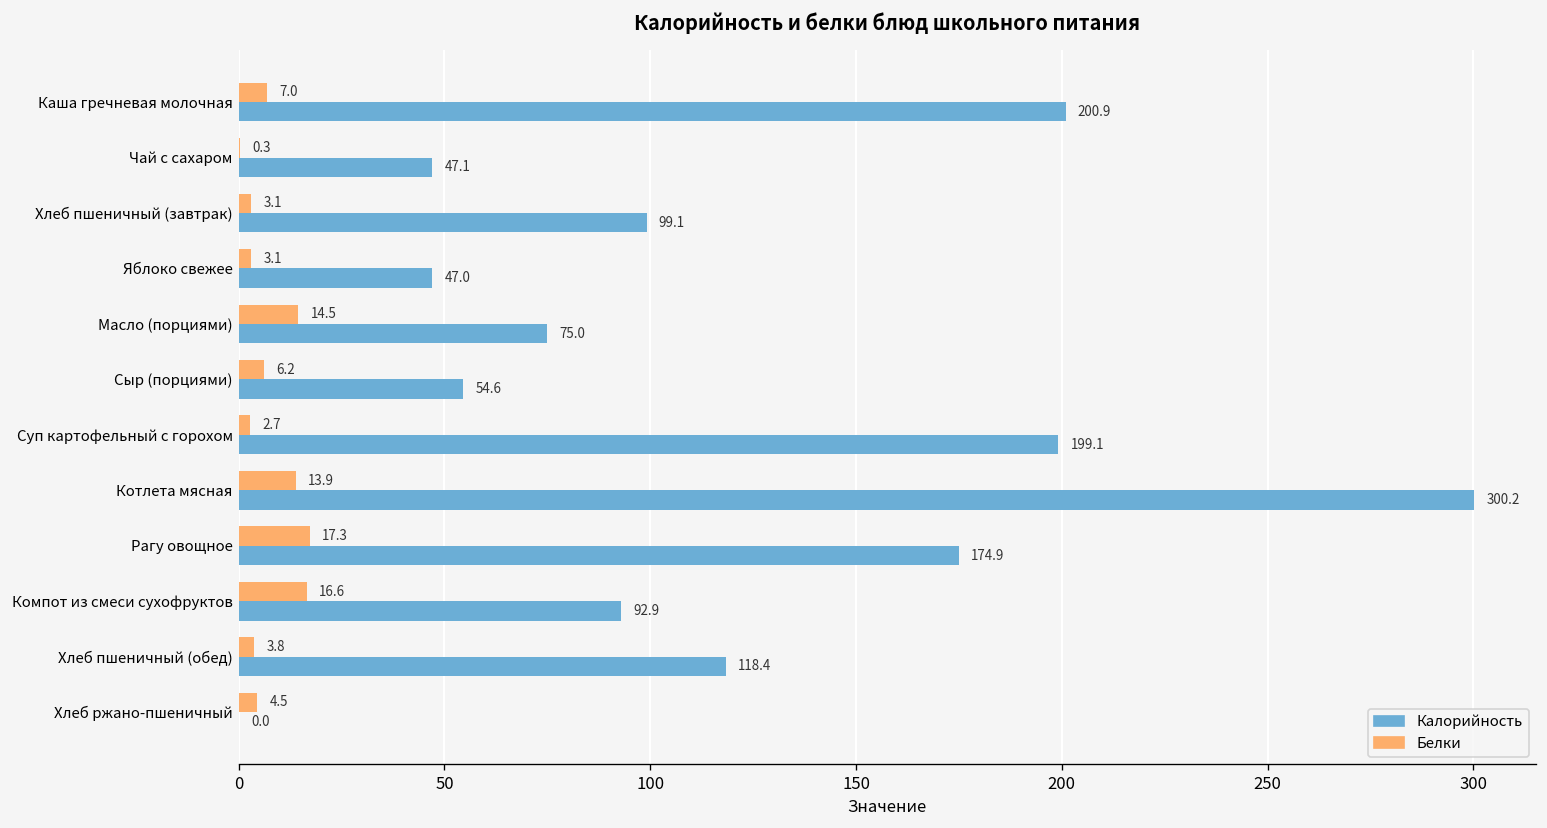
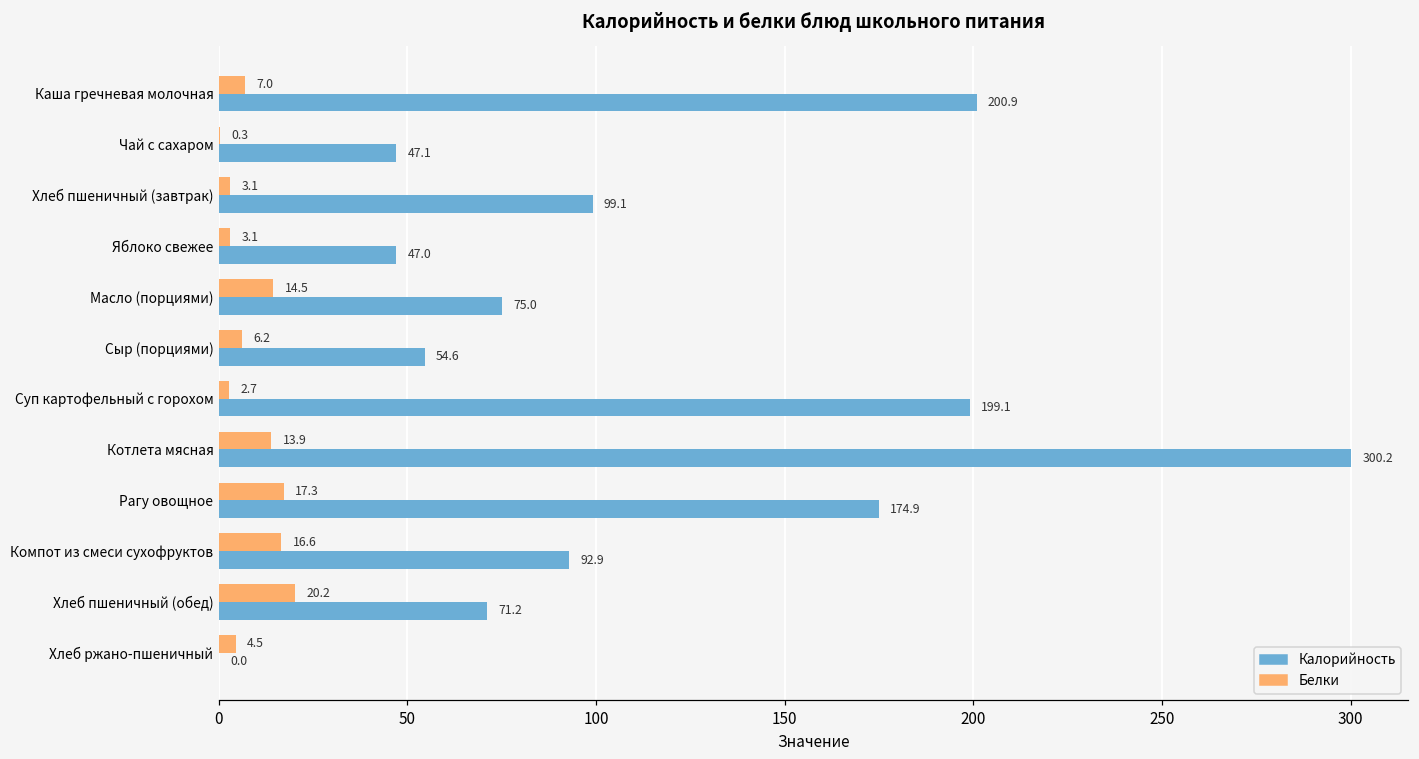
  {
    "Калорийность": {
      "Каша гречневая молочная": 200.9,
      "Чай c сахаром": 47.1,
      "Хлеб пшеничный (завтрак)": 99.1,
      "Яблоко свежее": 47.0,
      "Масло (порциями)": 75.0,
      "Сыр (порциями)": 54.6,
      "Суп картофельный с горохом": 199.1,
      "Котлета мясная": 300.2,
      "Рагу овощное": 174.9,
      "Компот из смеси сухофруктов": 92.9,
-     "Хлеб пшеничный (обед)": 118.4,
+     "Хлеб пшеничный (обед)": 71.2,
      "Хлеб ржано-пшеничный": 0.0
    },
    "Белки": {
      "Каша гречневая молочная": 7.0,
      "Чай c сахаром": 0.3,
      "Хлеб пшеничный (завтрак)": 3.1,
      "Яблоко свежее": 3.1,
      "Масло (порциями)": 14.5,
      "Сыр (порциями)": 6.2,
      "Суп картофельный с горохом": 2.7,
      "Котлета мясная": 13.9,
      "Рагу овощное": 17.3,
      "Компот из смеси сухофруктов": 16.6,
-     "Хлеб пшеничный (обед)": 3.8,
+     "Хлеб пшеничный (обед)": 20.2,
      "Хлеб ржано-пшеничный": 4.5
    }
  }
